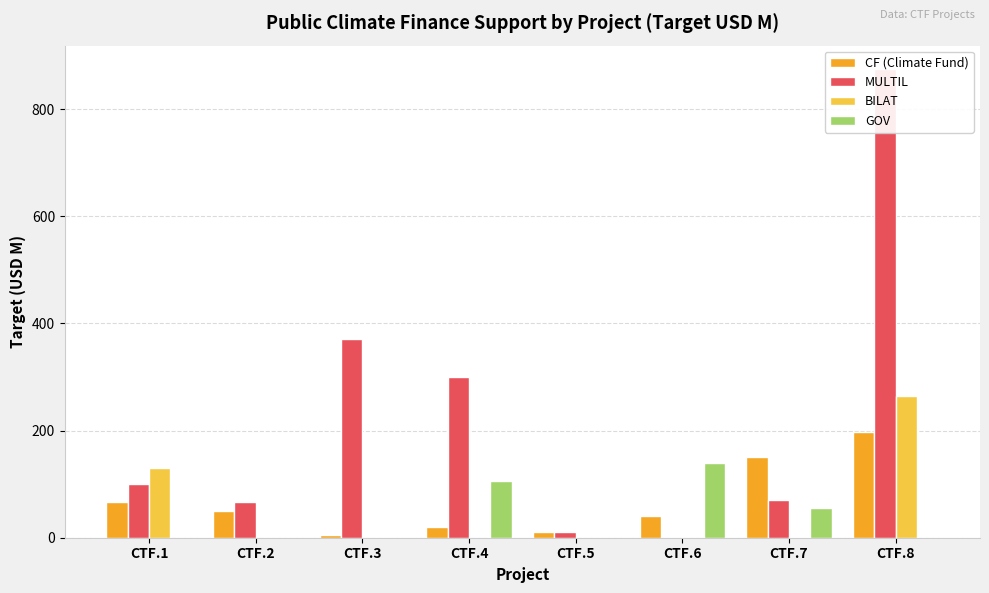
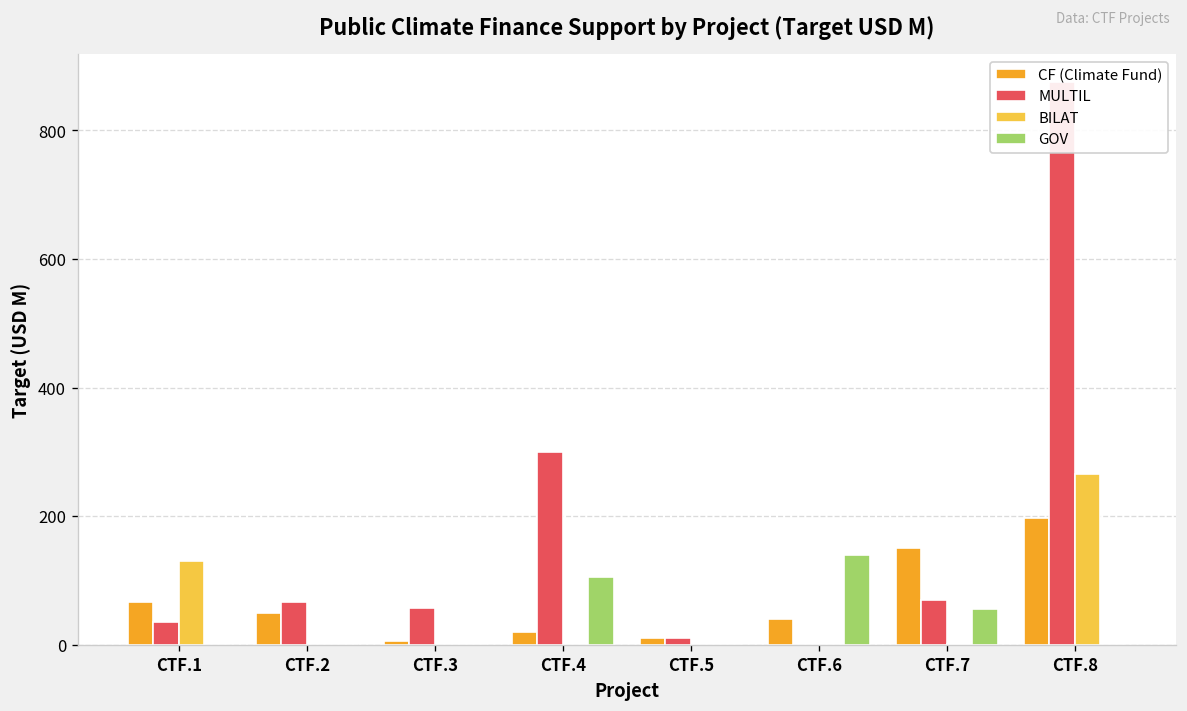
  {
    "MULTIL": {
-     "CTF.1": 100,
+     "CTF.1": 40,
      "CTF.2": 70,
-     "CTF.3": 370,
+     "CTF.3": 60,
      "CTF.4": 300,
      "CTF.5": 10,
      "CTF.6": 0,
      "CTF.7": 70
    },
    "GOV": {
      "CTF.1": 0,
      "CTF.2": 0,
      "CTF.3": 0,
      "CTF.4": 110,
      "CTF.5": 0,
      "CTF.6": 140,
      "CTF.7": 50,
      "CTF.8": 0
    }
  }
